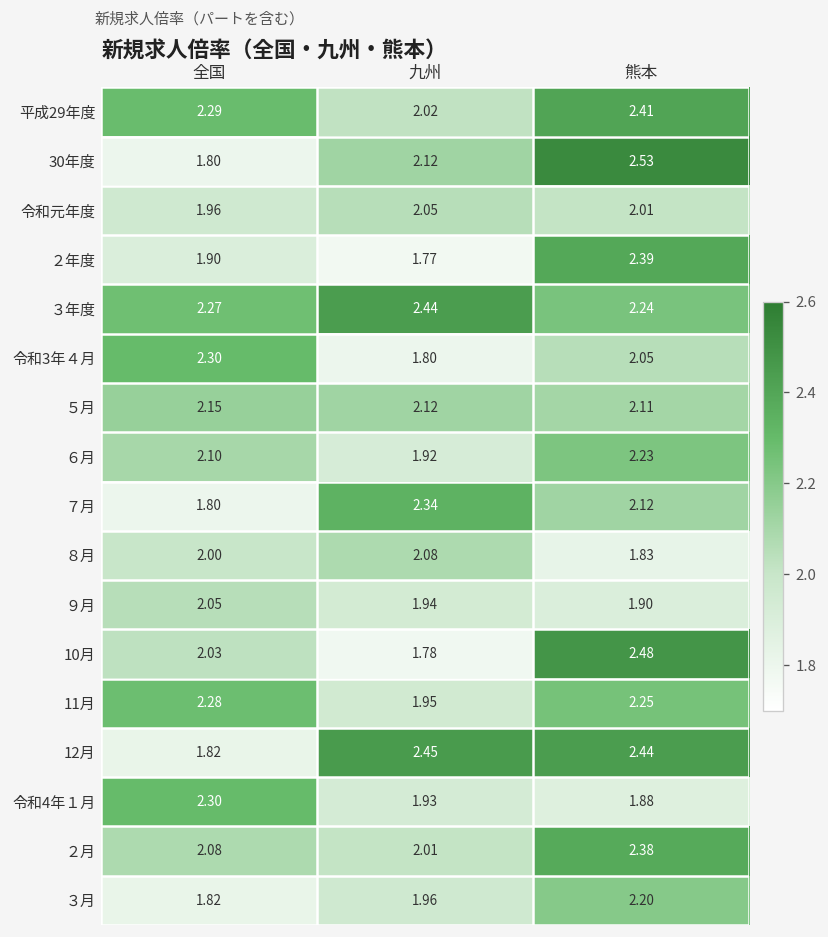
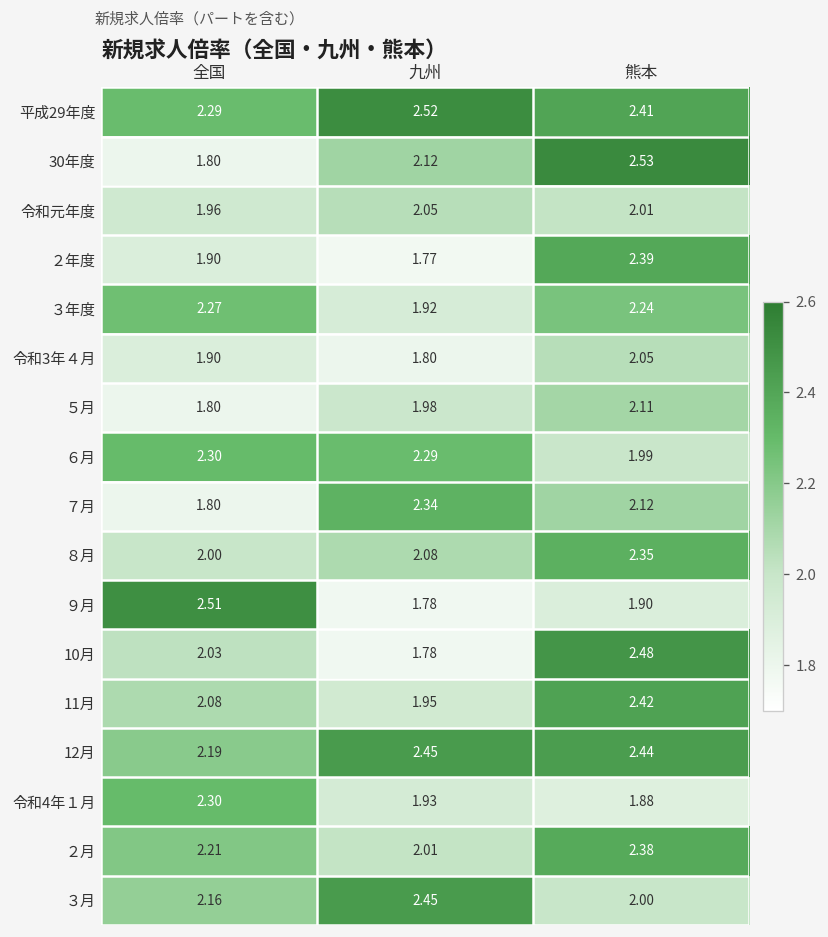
  {
    "平成29年度": {
      "全国": 2.29,
-     "九州": 2.02,
+     "九州": 2.52,
      "熊本": 2.41
    },
    "30年度": {
      "全国": 1.80,
      "九州": 2.12,
      "熊本": 2.53
    },
    "令和元年度": {
      "全国": 1.96,
      "九州": 2.05,
      "熊本": 2.01
    },
    "２年度": {
      "全国": 1.90,
      "九州": 1.77,
      "熊本": 2.39
    },
    "３年度": {
      "全国": 2.27,
-     "九州": 2.44,
+     "九州": 1.92,
      "熊本": 2.24
    },
    "令和3年４月": {
-     "全国": 2.30,
+     "全国": 1.90,
      "九州": 1.80,
      "熊本": 2.05
    },
    "５月": {
-     "全国": 2.15,
-     "九州": 2.12,
+     "全国": 1.80,
+     "九州": 1.98,
      "熊本": 2.11
    },
    "６月": {
-     "全国": 2.10,
-     "九州": 1.92,
-     "熊本": 2.23
+     "全国": 2.30,
+     "九州": 2.29,
+     "熊本": 1.99
    },
    "７月": {
      "全国": 1.80,
      "九州": 2.34,
      "熊本": 2.12
    },
    "８月": {
      "全国": 2.00,
      "九州": 2.08,
-     "熊本": 1.83
+     "熊本": 2.35
    },
    "９月": {
-     "全国": 2.05,
-     "九州": 1.94,
+     "全国": 2.51,
+     "九州": 1.78,
      "熊本": 1.90
    },
    "10月": {
      "全国": 2.03,
      "九州": 1.78,
      "熊本": 2.48
    },
    "11月": {
-     "全国": 2.28,
+     "全国": 2.08,
      "九州": 1.95,
-     "熊本": 2.25
+     "熊本": 2.42
    },
    "12月": {
-     "全国": 1.82,
+     "全国": 2.19,
      "九州": 2.45,
      "熊本": 2.44
    },
    "令和4年１月": {
      "全国": 2.30,
      "九州": 1.93,
      "熊本": 1.88
    },
    "２月": {
-     "全国": 2.08,
+     "全国": 2.21,
      "九州": 2.01,
      "熊本": 2.38
    },
    "３月": {
-     "全国": 1.82,
-     "九州": 1.96,
-     "熊本": 2.20
+     "全国": 2.16,
+     "九州": 2.45,
+     "熊本": 2.00
    }
  }
